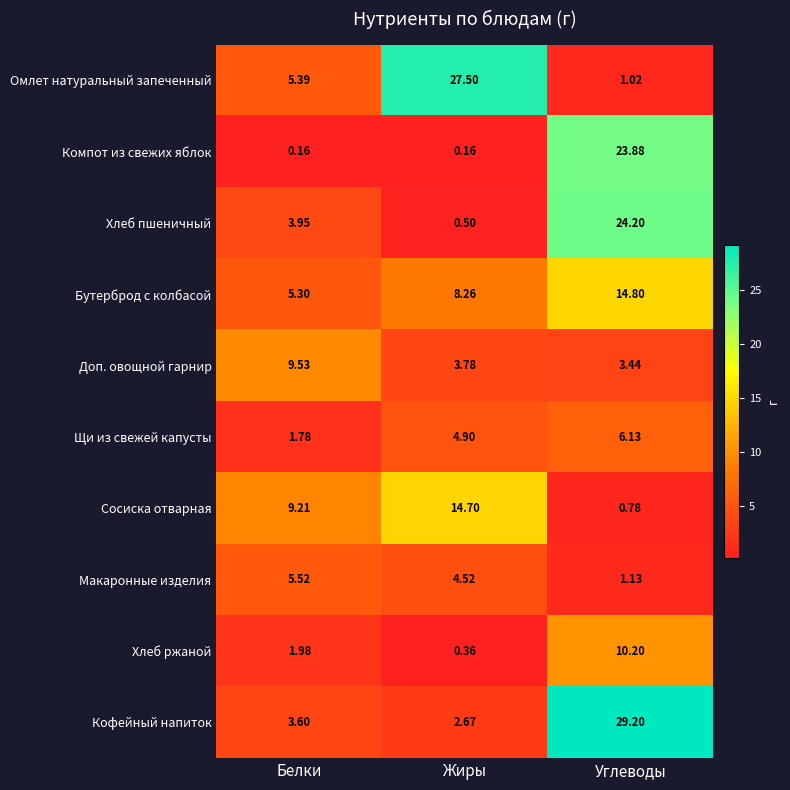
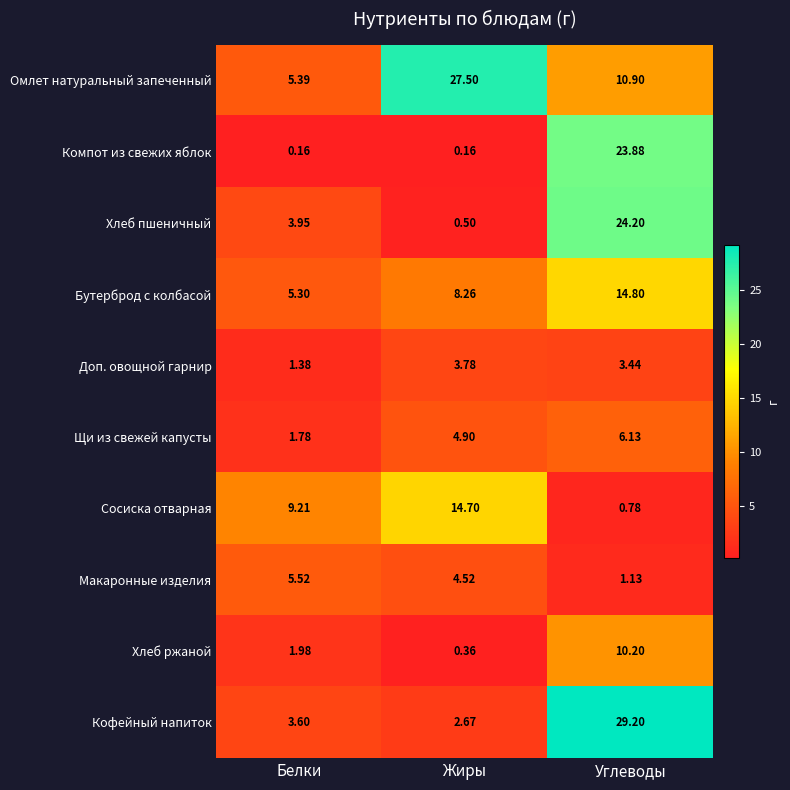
  {
    "Омлет натуральный запеченный": {
      "Белки": 5.39,
      "Жиры": 27.50,
-     "Углеводы": 1.02
+     "Углеводы": 10.90
    },
    "Компот из свежих яблок": {
      "Белки": 0.16,
      "Жиры": 0.16,
      "Углеводы": 23.88
    },
    "Хлеб пшеничный": {
      "Белки": 3.95,
      "Жиры": 0.50,
      "Углеводы": 24.20
    },
    "Бутерброд с колбасой": {
      "Белки": 5.30,
      "Жиры": 8.26,
      "Углеводы": 14.80
    },
    "Доп. овощной гарнир": {
-     "Белки": 9.53,
+     "Белки": 1.38,
      "Жиры": 3.78,
      "Углеводы": 3.44
    },
    "Щи из свежей капусты": {
      "Белки": 1.78,
      "Жиры": 4.90,
      "Углеводы": 6.13
    },
    "Сосиска отварная": {
      "Белки": 9.21,
      "Жиры": 14.70,
      "Углеводы": 0.78
    },
    "Макаронные изделия": {
      "Белки": 5.52,
      "Жиры": 4.52,
      "Углеводы": 1.13
    },
    "Хлеб ржаной": {
      "Белки": 1.98,
      "Жиры": 0.36,
      "Углеводы": 10.20
    },
    "Кофейный напиток": {
      "Белки": 3.60,
      "Жиры": 2.67,
      "Углеводы": 29.20
    }
  }
